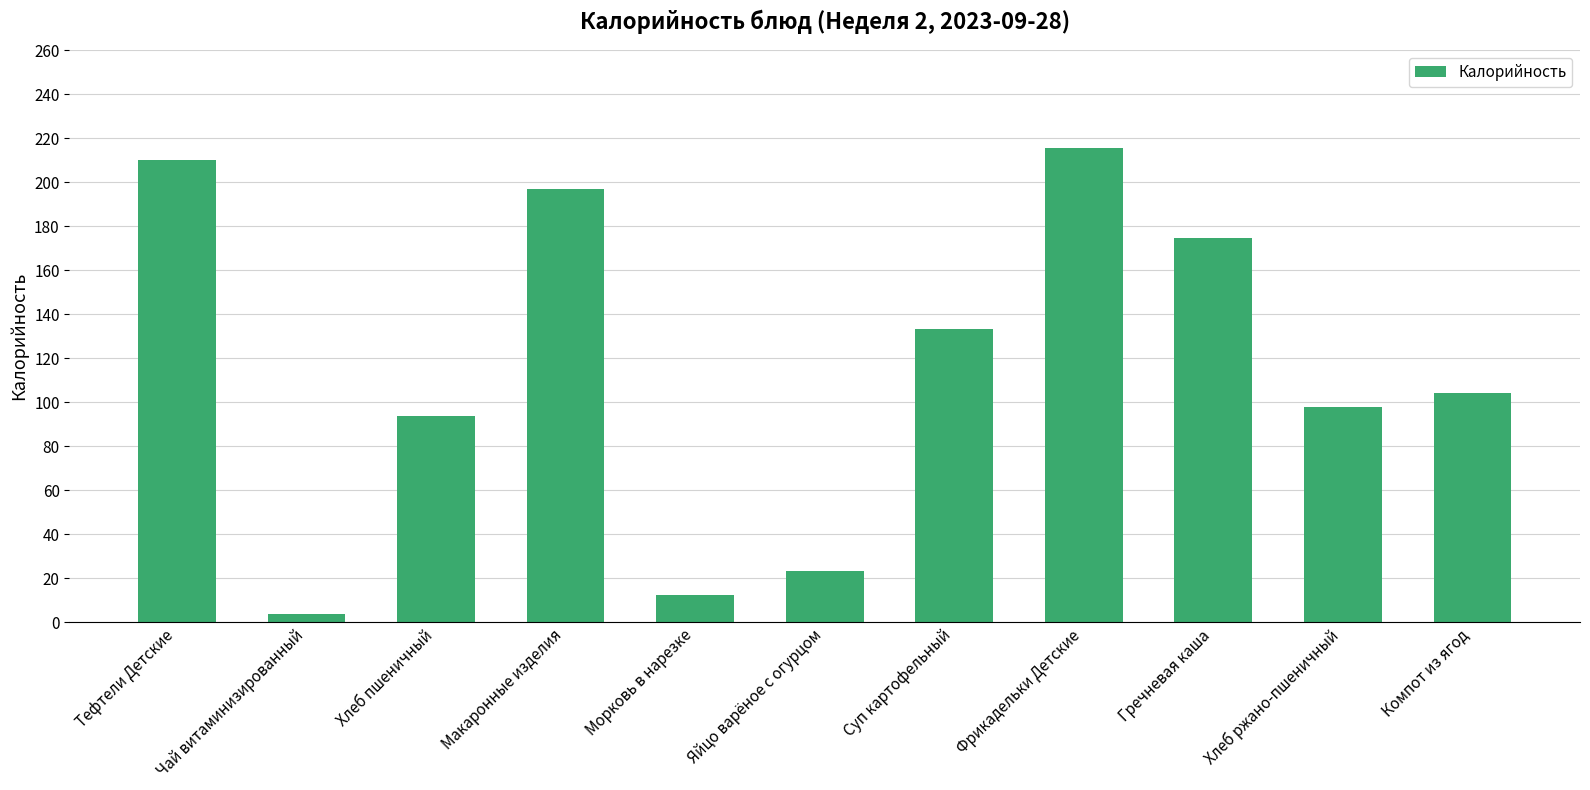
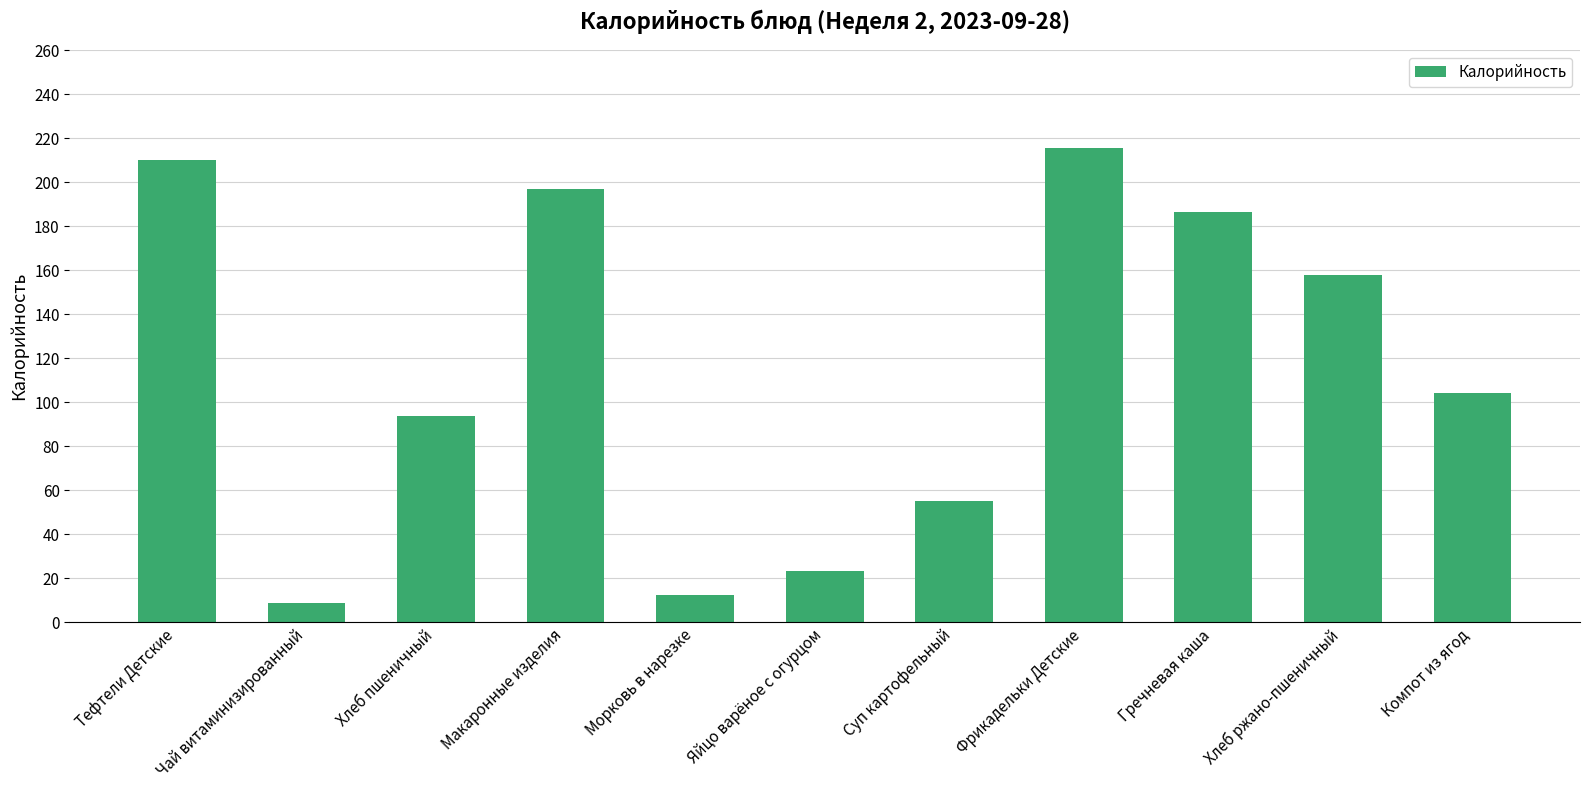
  {
    "Тефтели Детские": 210,
-   "Чай витаминизированный": 4,
+   "Чай витаминизированный": 9,
    "Хлеб пшеничный": 94,
    "Макаронные изделия": 197,
    "Морковь в нарезке": 13,
    "Яйцо варёное с огурцом": 23,
-   "Суп картофельный": 133,
+   "Суп картофельный": 55,
    "Фрикадельки Детские": 216,
-   "Гречневая каша": 175,
-   "Хлеб ржано-пшеничный": 98,
+   "Гречневая каша": 186,
+   "Хлеб ржано-пшеничный": 158,
    "Компот из ягод": 104
  }
